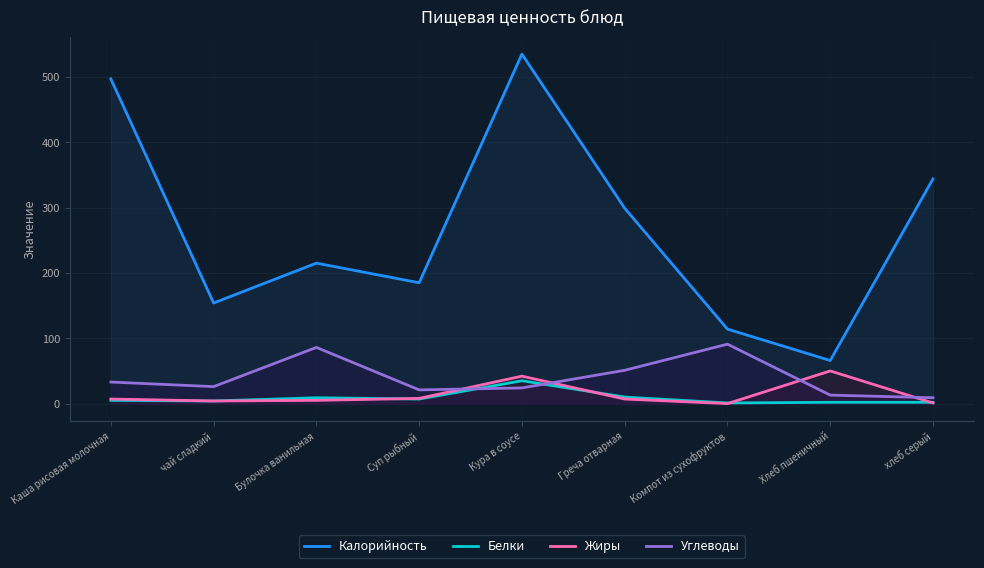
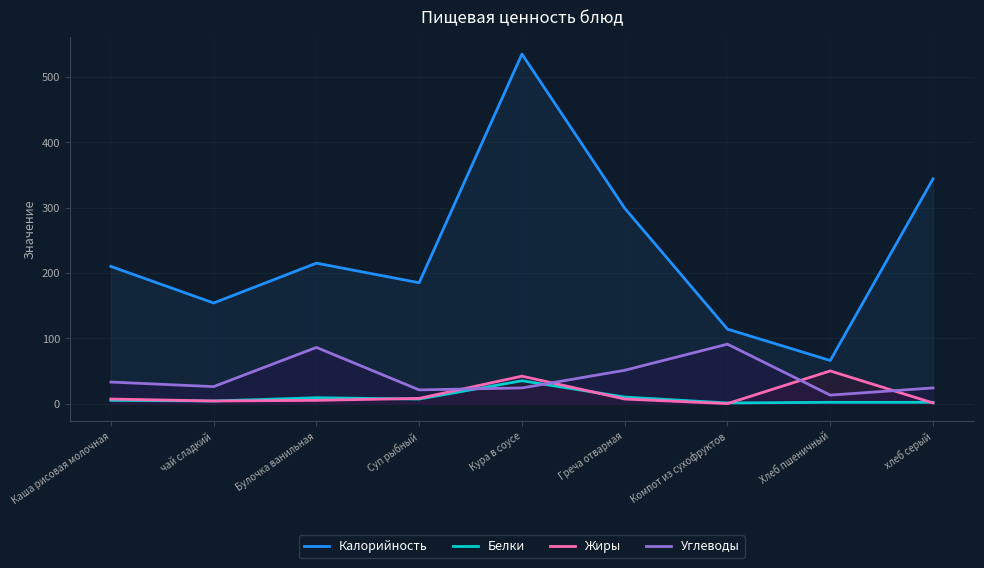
  {
    "Калорийность": {
-     "Каша рисовая молочная": 500,
+     "Каша рисовая молочная": 210,
      "чай сладкий": 150,
      "Булочка ванильная": 220,
      "Суп рыбный": 190,
      "Кура в соусе": 540,
      "Греча отварная": 300,
      "Компот из сухофруктов": 110,
      "Хлеб пшеничный": 70,
      "хлеб серый": 340
    },
    "Белки": {
      "Булочка ванильная": 10,
      "Кура в соусе": 40,
      "Хлеб пшеничный": 0
    },
    "Жиры": {
      "Булочка ванильная": 10,
      "Кура в соусе": 40,
      "Хлеб пшеничный": 50
    },
    "Углеводы": {
      "Каша рисовая молочная": 30,
      "чай сладкий": 30,
      "Булочка ванильная": 90,
      "Суп рыбный": 20,
      "Кура в соусе": 20,
      "Греча отварная": 50,
      "Компот из сухофруктов": 90,
      "Хлеб пшеничный": 10,
-     "хлеб серый": 10
+     "хлеб серый": 20
    }
  }
